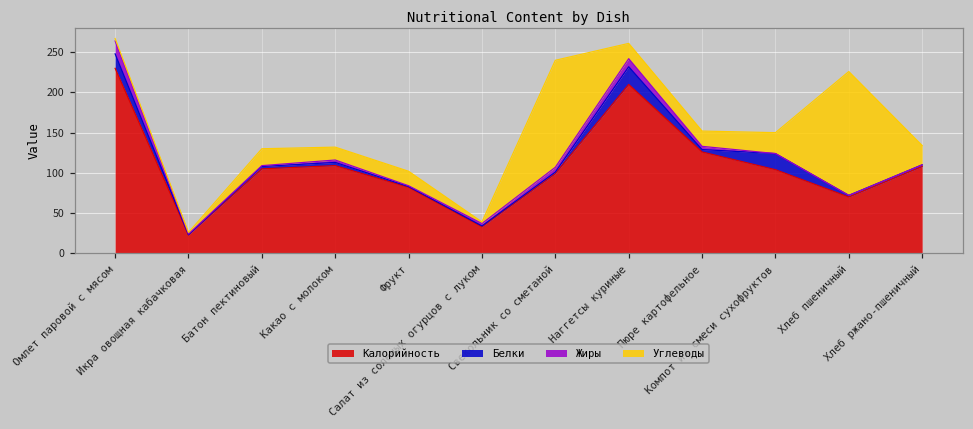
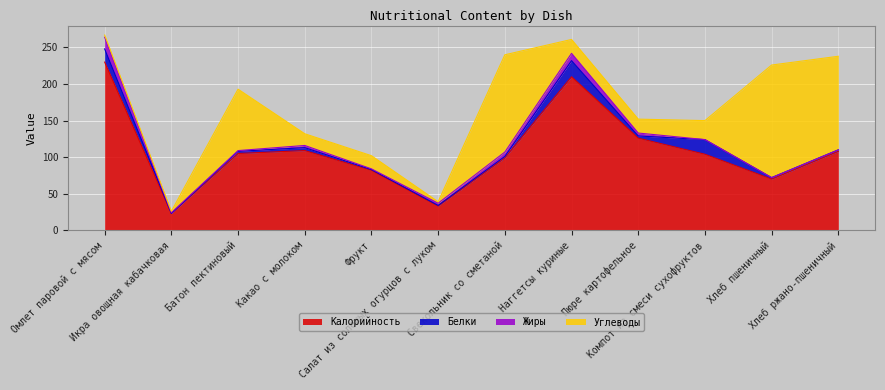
  {
    "Калорийность": {
      "Омлет паровой с мясом": 230,
      "Какао с молоком": 110,
      "Наггетсы куриные": 210,
      "Компот из смеси сухофруктов": 100
    },
    "Белки": {
      "Омлет паровой с мясом": 20,
      "Наггетсы куриные": 20
    },
    "Жиры": {
      "Свекольник со сметаной": 10,
      "Наггетсы куриные": 10,
      "Пюре картофельное": 0
    },
    "Углеводы": {
-     "Батон пектиновый": 20,
+     "Батон пектиновый": 80,
      "Какао с молоком": 20,
      "Фрукт": 20,
      "Свекольник со сметаной": 130,
      "Наггетсы куриные": 20,
      "Пюре картофельное": 20,
      "Компот из смеси сухофруктов": 30,
      "Хлеб пшеничный": 150,
-     "Хлеб ржано-пшеничный": 20
+     "Хлеб ржано-пшеничный": 130
    }
  }
